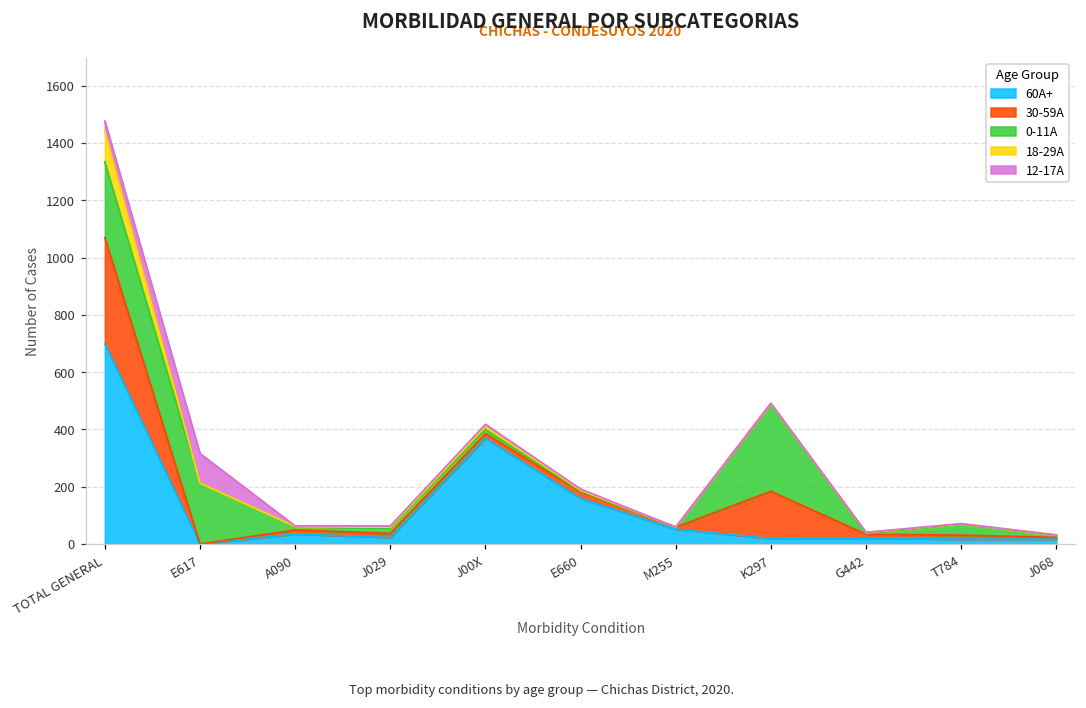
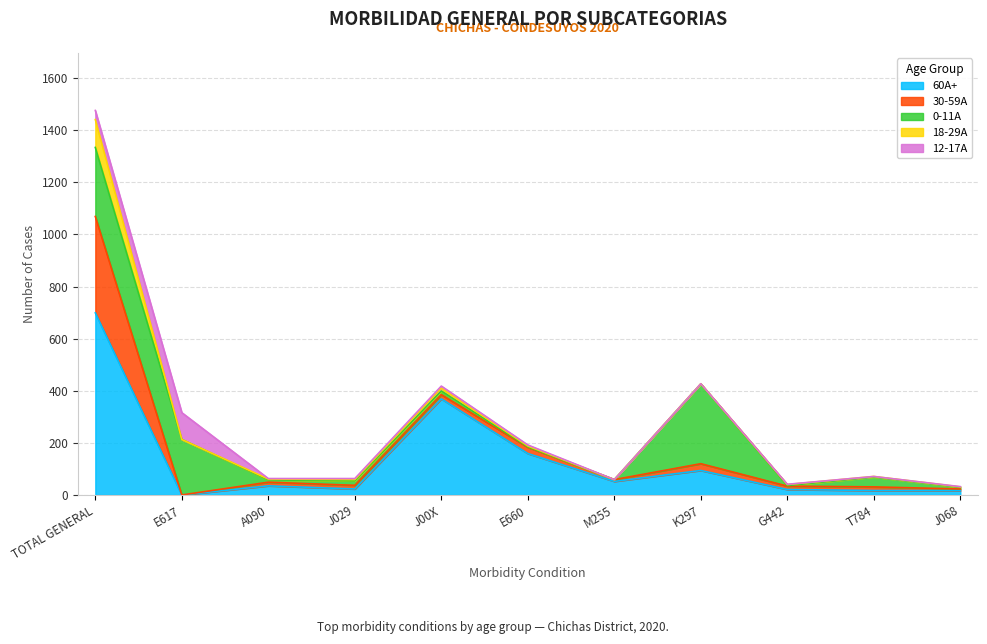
  {
    "60A+": {
      "TOTAL GENERAL": 700,
      "A090": 40,
      "J029": 20,
      "J00X": 370,
      "E660": 160,
-     "K297": 20,
+     "K297": 90,
      "G442": 20,
      "T784": 20
    },
    "30-59A": {
      "TOTAL GENERAL": 370,
      "J029": 10,
      "J00X": 20,
-     "K297": 170,
+     "K297": 30,
      "T784": 10
    },
    "0-11A": {
      "TOTAL GENERAL": 270,
      "J00X": 10
    },
    "18-29A": {
      "TOTAL GENERAL": 110
    },
    "12-17A": {
      "TOTAL GENERAL": 40,
      "E617": 100
    }
  }
